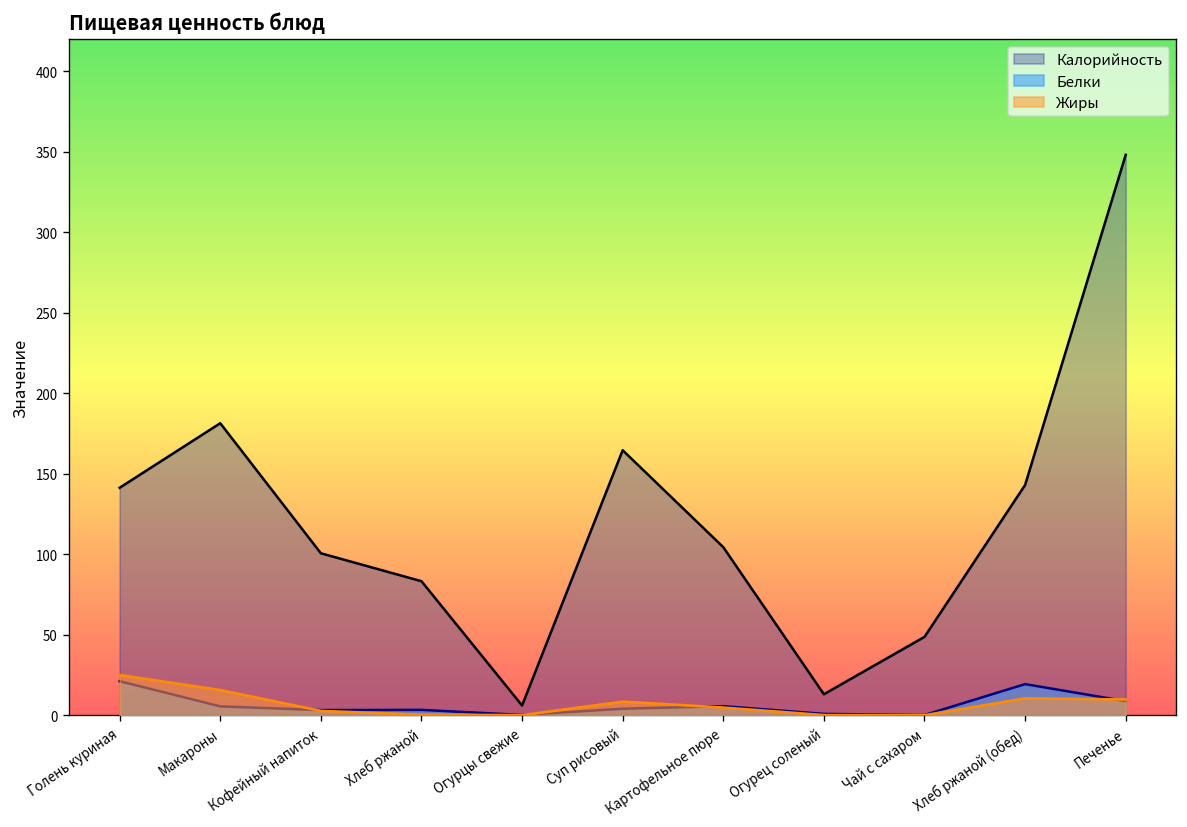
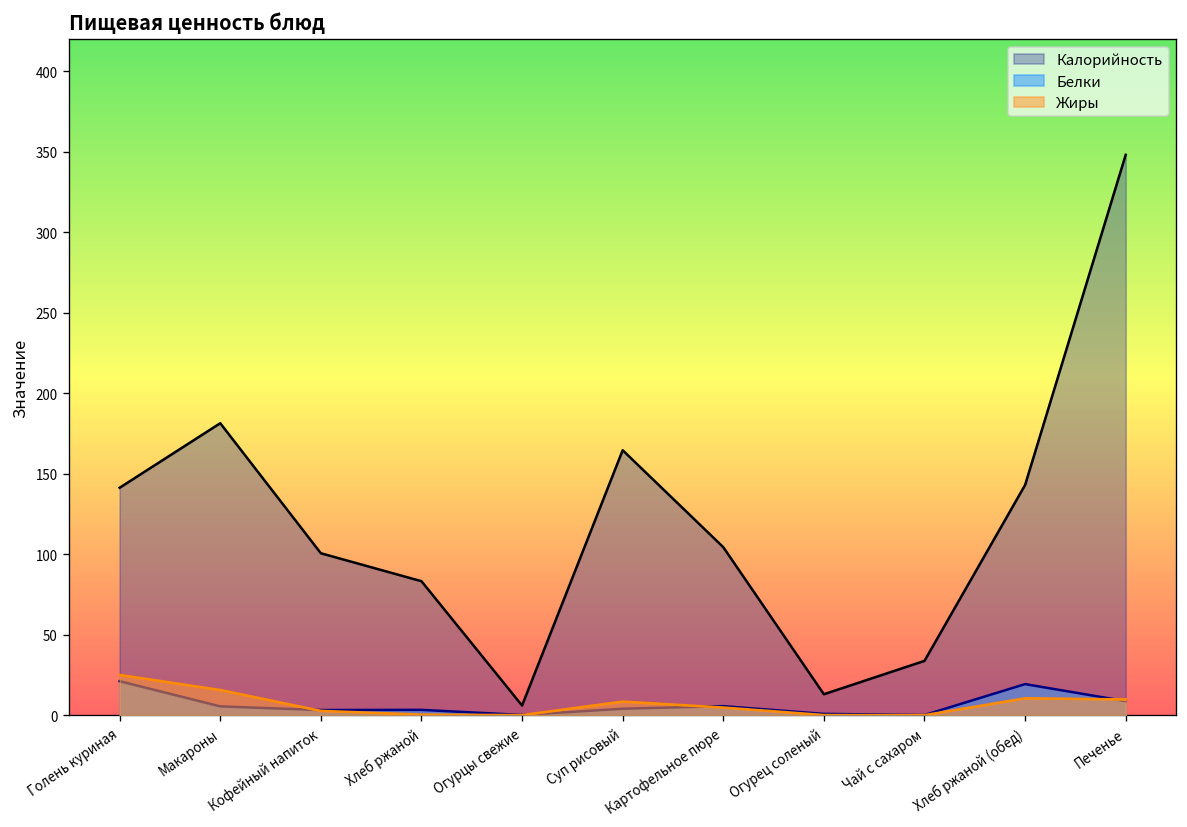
  {
    "Калорийность": {
      "Голень куриная": 141,
      "Макароны": 181,
      "Кофейный напиток": 101,
      "Хлеб ржаной": 83,
      "Огурцы свежие": 6,
      "Суп рисовый": 165,
      "Картофельное пюре": 104,
      "Огурец соленый": 13,
-     "Чай с сахаром": 49,
+     "Чай с сахаром": 34,
      "Хлеб ржаной (обед)": 143,
      "Печенье": 348
    },
    "Белки": {
      "Голень куриная": 21,
      "Макароны": 5,
      "Хлеб ржаной": 3,
      "Суп рисовый": 4,
      "Хлеб ржаной (обед)": 19
    },
    "Жиры": {
      "Голень куриная": 25,
      "Макароны": 16,
      "Хлеб ржаной": 0,
      "Суп рисовый": 8,
      "Хлеб ржаной (обед)": 11
    }
  }
